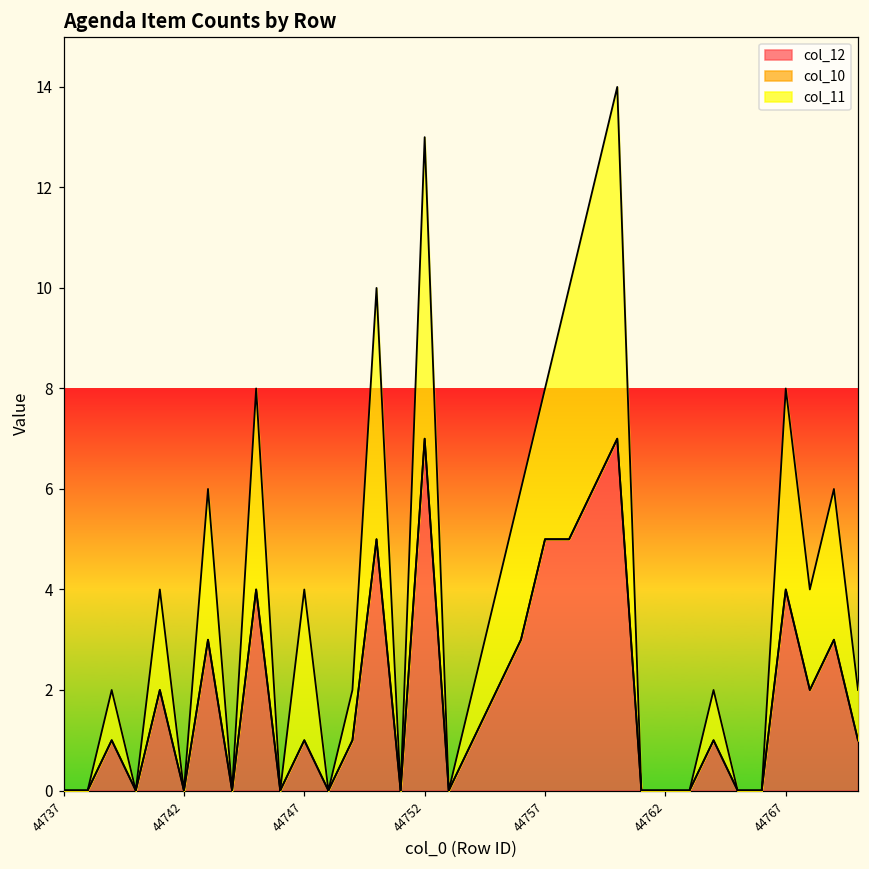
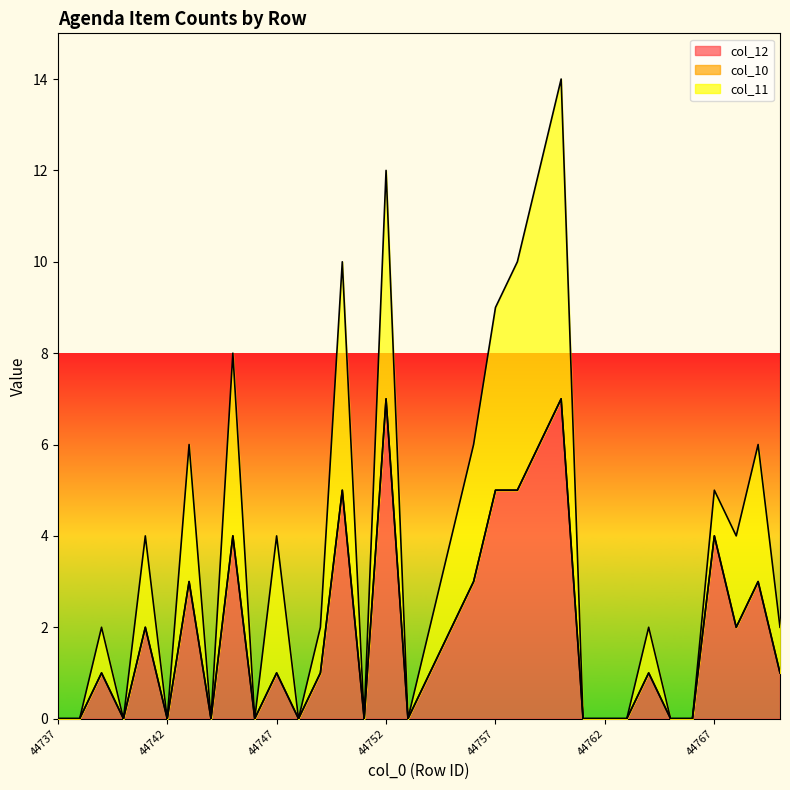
  {
    "col_10": {
      "44747": 1,
      "44752": 7,
      "44757": 5,
      "44767": 4
    },
    "col_11": {
      "44747": 3,
-     "44752": 6,
-     "44757": 3,
-     "44767": 4
+     "44752": 5,
+     "44757": 4,
+     "44767": 1
    }
  }
